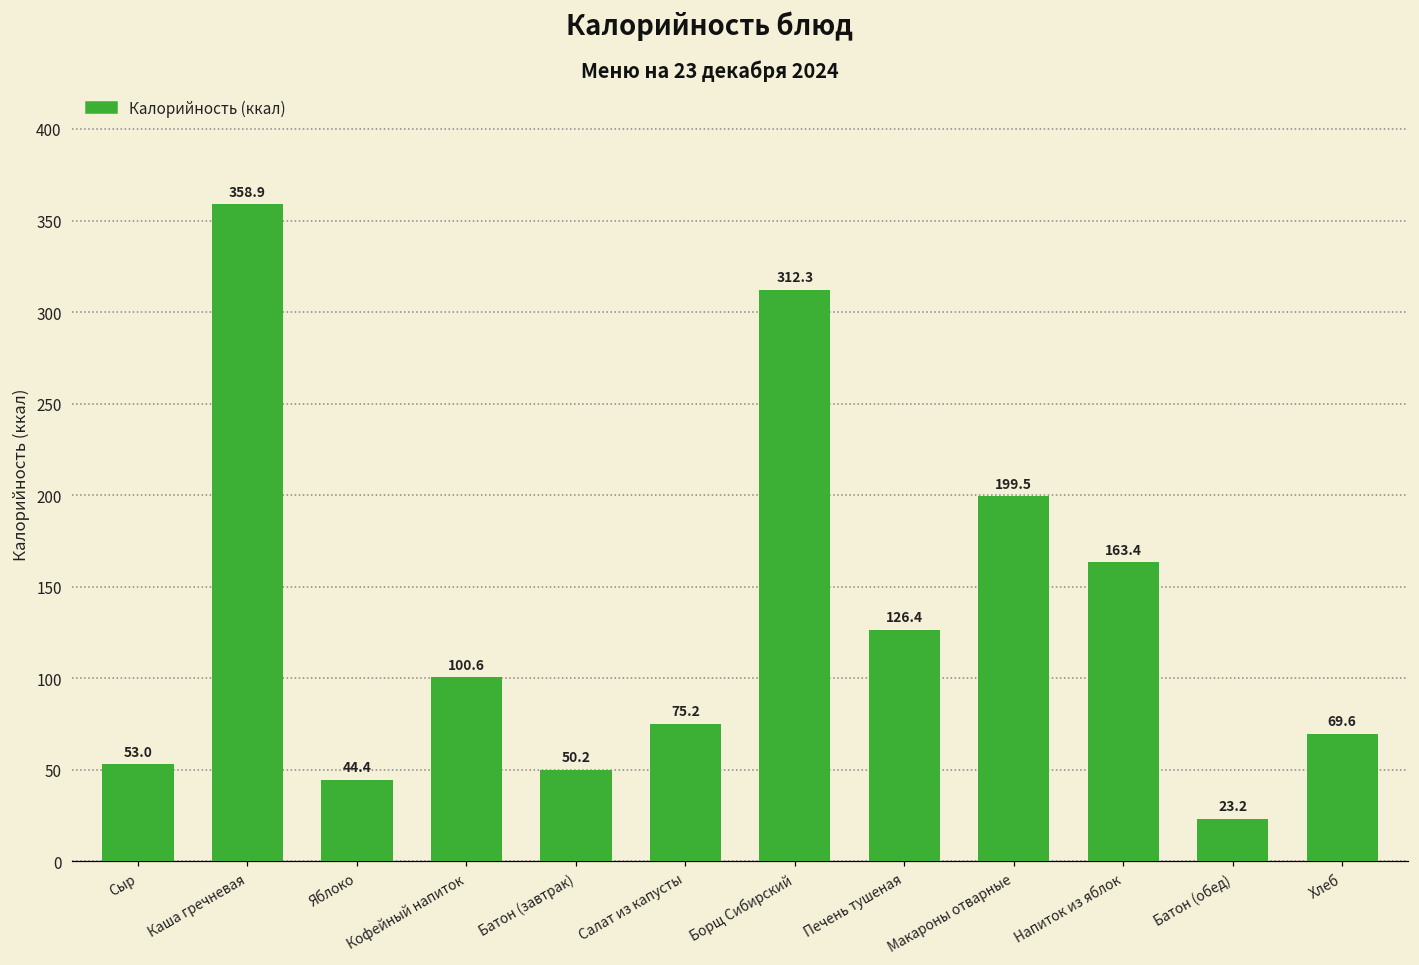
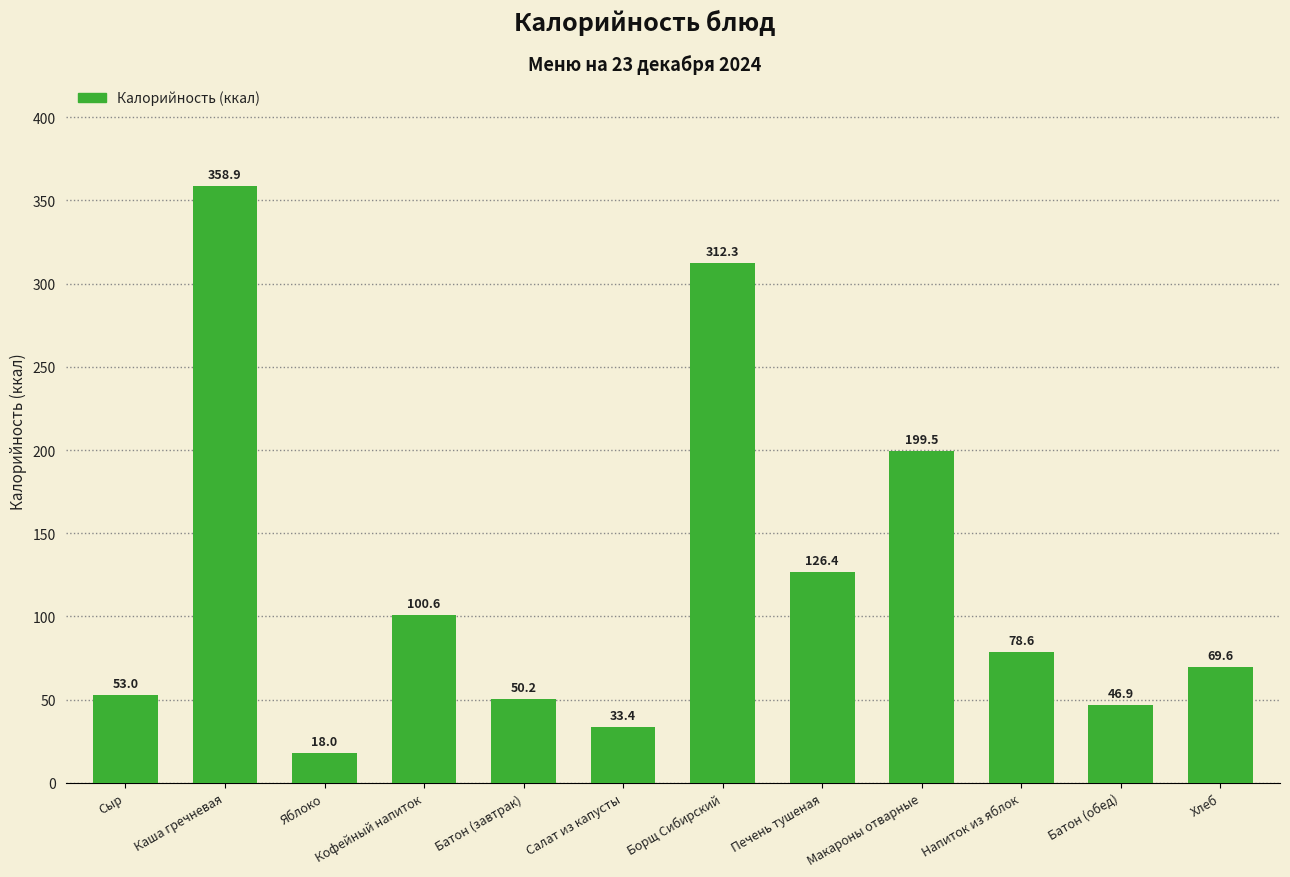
  {
    "Сыр": 53.0,
    "Каша гречневая": 358.9,
-   "Яблоко": 44.4,
+   "Яблоко": 18.0,
    "Кофейный напиток": 100.6,
    "Батон (завтрак)": 50.2,
-   "Салат из капусты": 75.2,
+   "Салат из капусты": 33.4,
    "Борщ Сибирский": 312.3,
    "Печень тушеная": 126.4,
    "Макароны отварные": 199.5,
-   "Напиток из яблок": 163.4,
-   "Батон (обед)": 23.2,
+   "Напиток из яблок": 78.6,
+   "Батон (обед)": 46.9,
    "Хлеб": 69.6
  }
